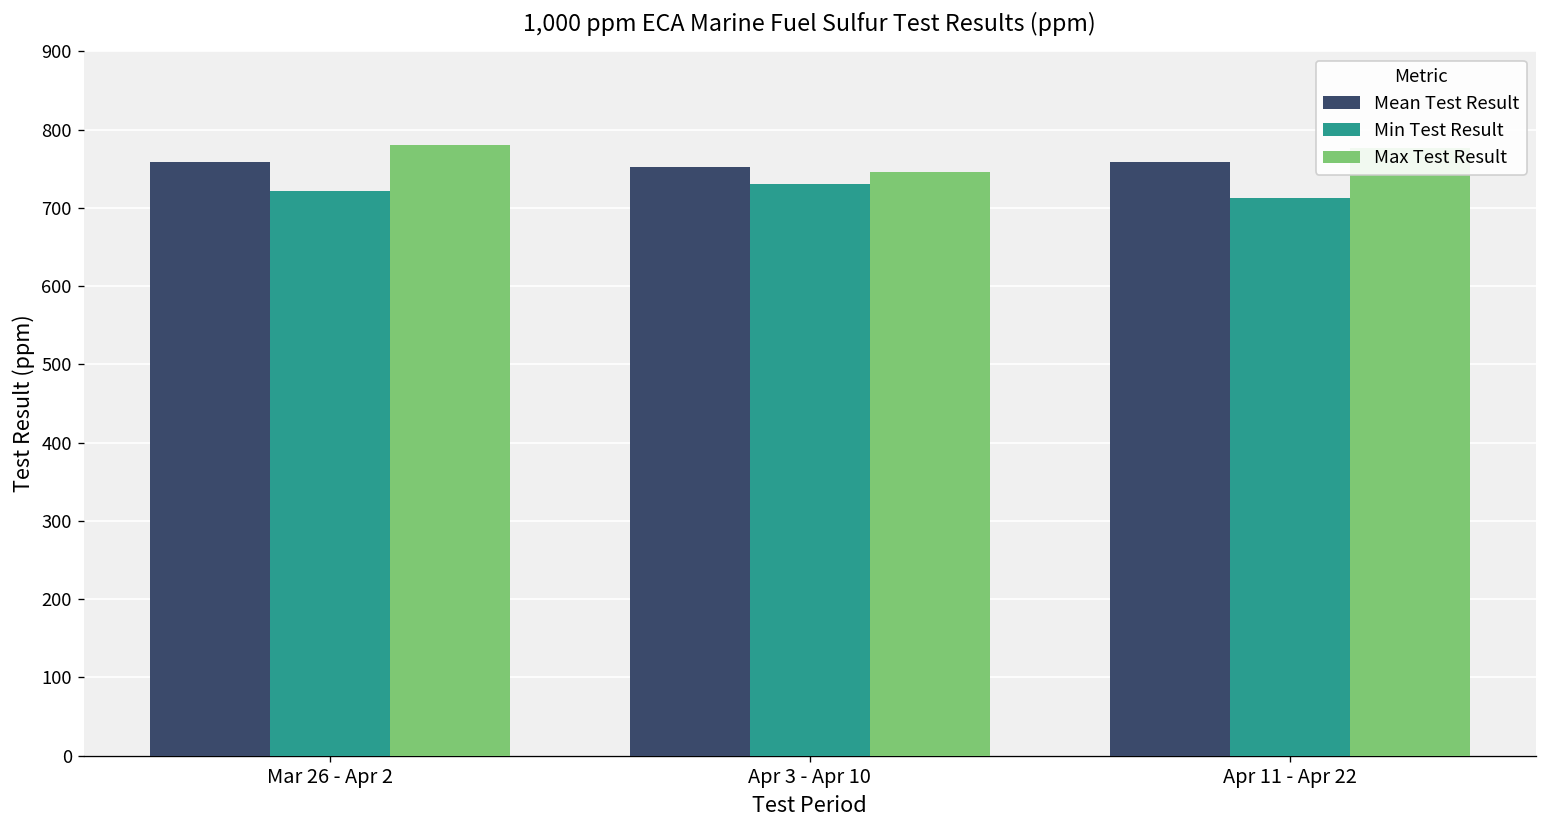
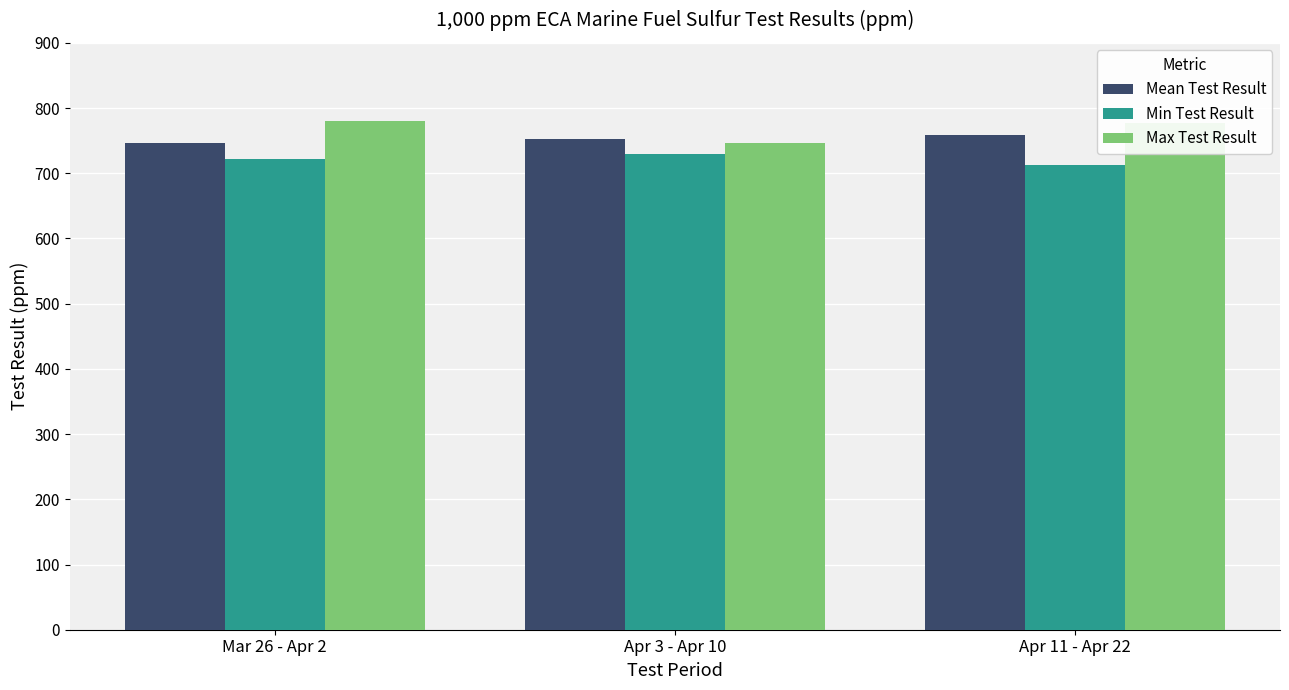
  {
    "Mean Test Result": {
-     "Mar 26 - Apr 2": 760,
+     "Mar 26 - Apr 2": 750,
      "Apr 3 - Apr 10": 750,
      "Apr 11 - Apr 22": 760
    },
    "Min Test Result": {
      "Mar 26 - Apr 2": 720,
      "Apr 3 - Apr 10": 730,
      "Apr 11 - Apr 22": 710
    },
    "Max Test Result": {
      "Mar 26 - Apr 2": 780,
      "Apr 3 - Apr 10": 750
    }
  }
